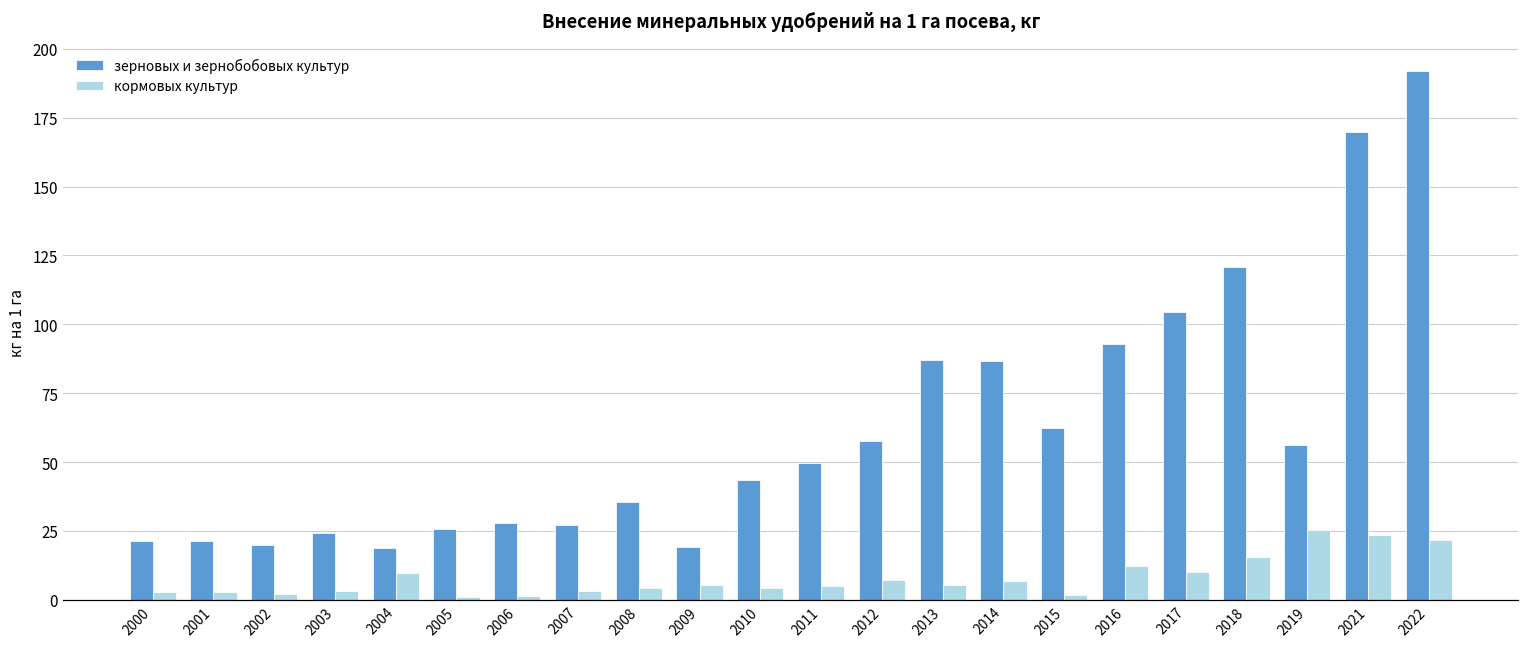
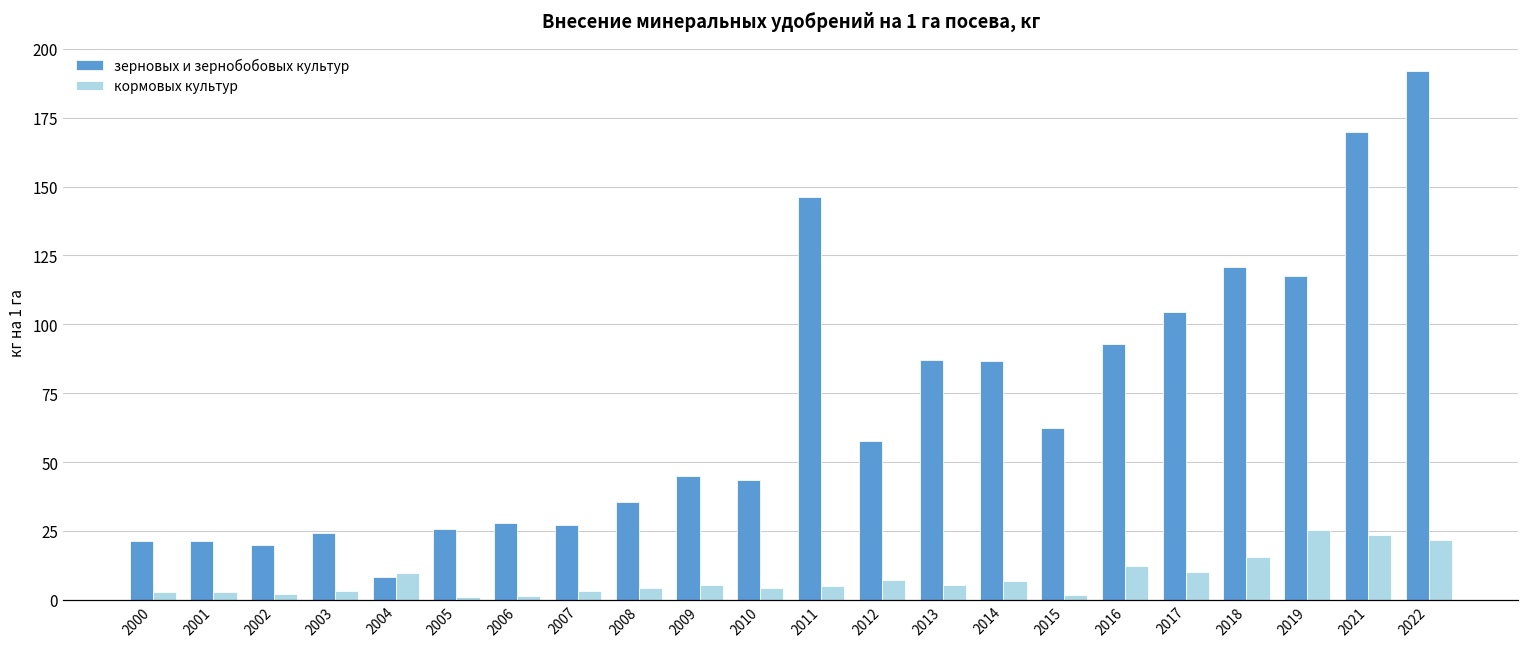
  {
    "зерновых и зернобобовых культур": {
      "2000": 21,
      "2001": 21,
      "2002": 20,
      "2003": 24,
-     "2004": 19,
+     "2004": 8,
      "2005": 26,
      "2006": 28,
      "2007": 27,
      "2008": 36,
-     "2009": 19,
+     "2009": 45,
      "2010": 44,
-     "2011": 50,
+     "2011": 146,
      "2012": 58,
      "2013": 87,
      "2014": 87,
      "2015": 62,
      "2016": 93,
      "2017": 104,
      "2018": 121,
-     "2019": 56,
+     "2019": 118,
      "2021": 170,
      "2022": 192
    },
    "кормовых культур": {
      "2000": 3,
      "2001": 3,
      "2002": 2,
      "2003": 3,
      "2004": 10,
      "2005": 1,
      "2006": 2,
      "2007": 3,
      "2008": 4,
      "2009": 5,
      "2010": 4,
      "2011": 5,
      "2012": 7,
      "2013": 5,
      "2014": 7,
      "2015": 2,
      "2016": 12,
      "2017": 10,
      "2018": 16,
      "2019": 25,
      "2021": 23,
      "2022": 22
    }
  }
